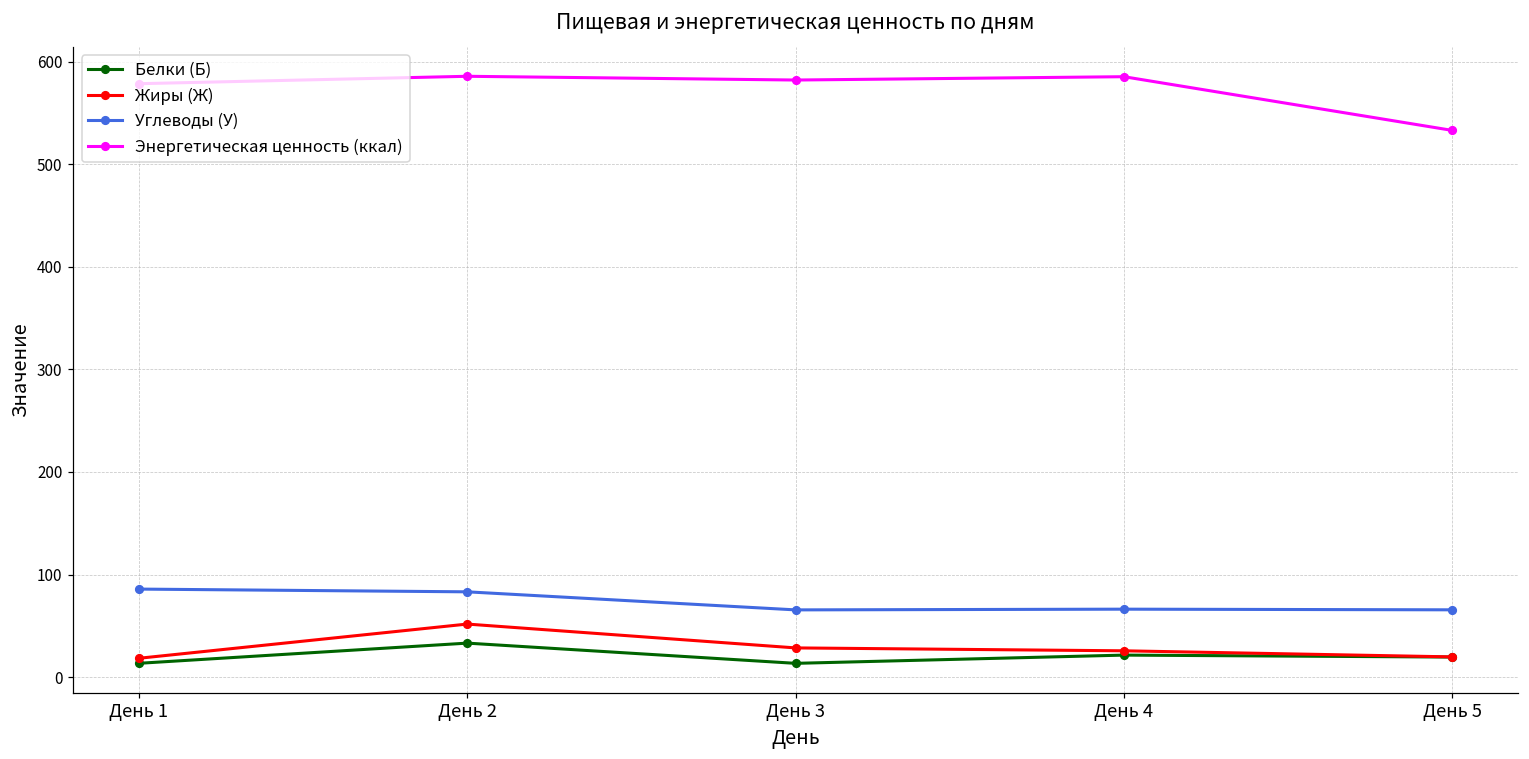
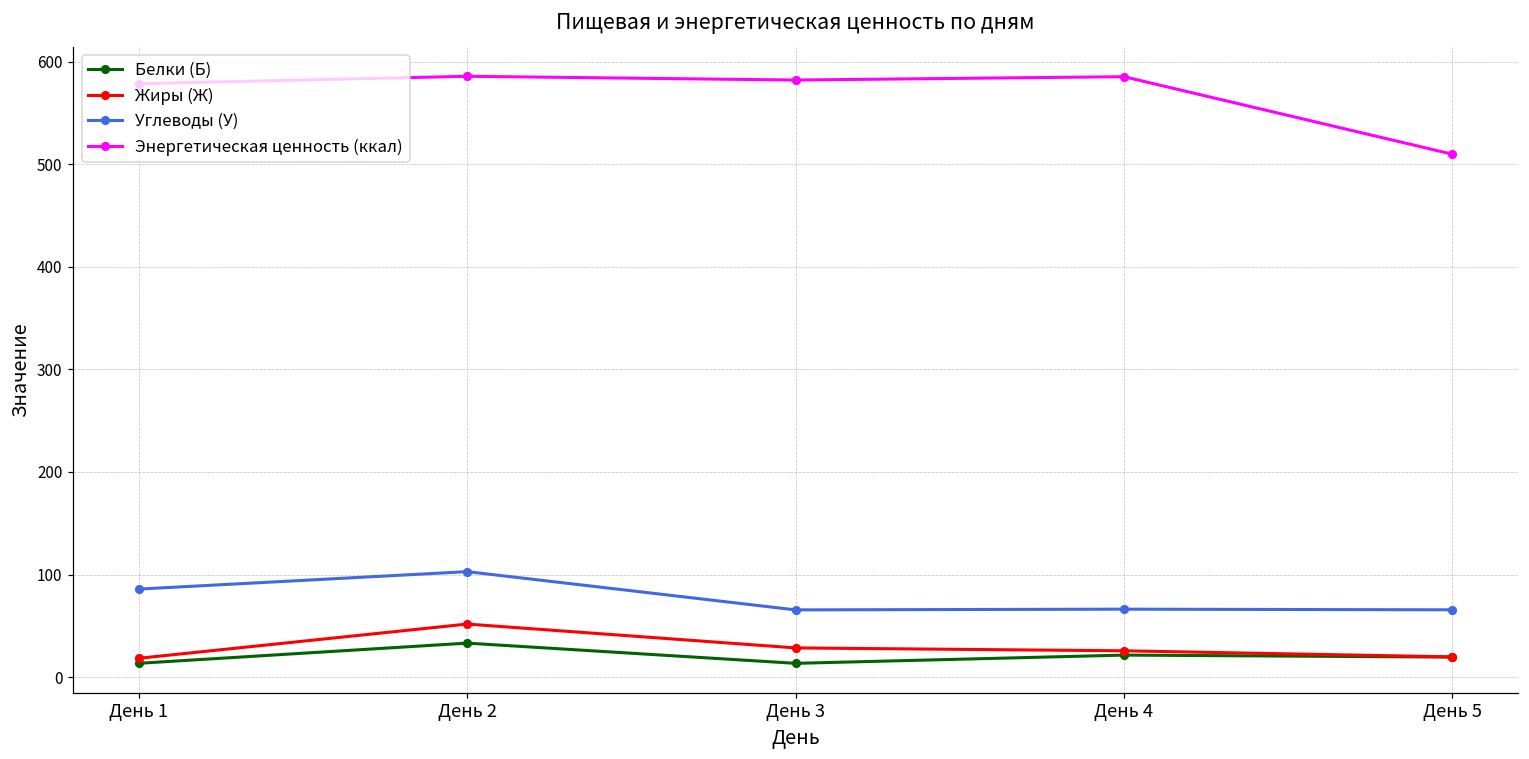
  {
    "Белки (Б)": {
      "День 1": 10,
      "День 2": 30,
      "День 3": 10,
      "День 4": 20
    },
    "Жиры (Ж)": {
      "День 1": 20,
      "День 2": 50,
      "День 3": 30,
      "День 4": 30
    },
    "Углеводы (У)": {
      "День 1": 90,
-     "День 2": 80,
+     "День 2": 100,
      "День 3": 70,
      "День 4": 70,
      "День 5": 70
    },
    "Энергетическая ценность (ккал)": {
      "День 2": 590,
      "День 3": 580,
      "День 4": 590,
-     "День 5": 530
+     "День 5": 510
    }
  }
